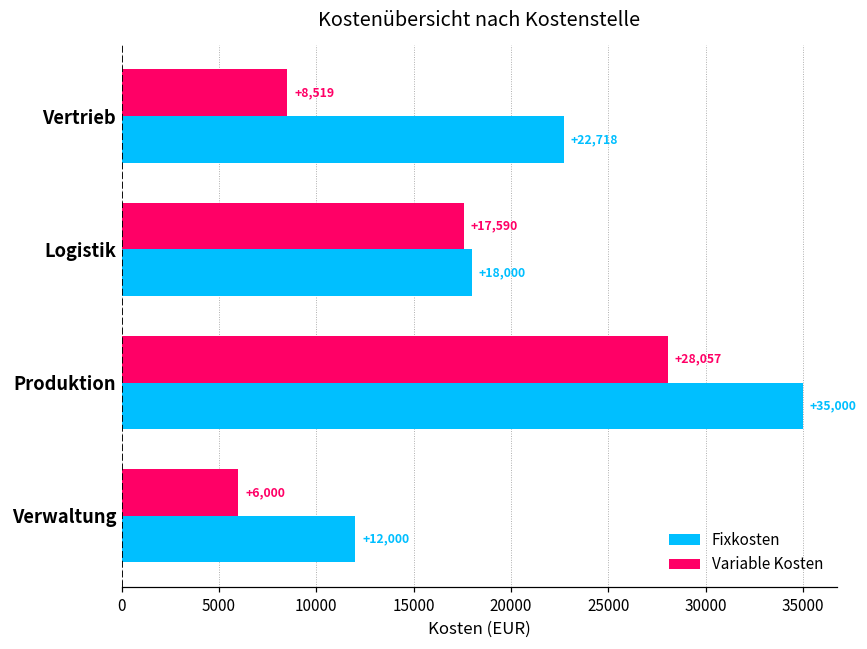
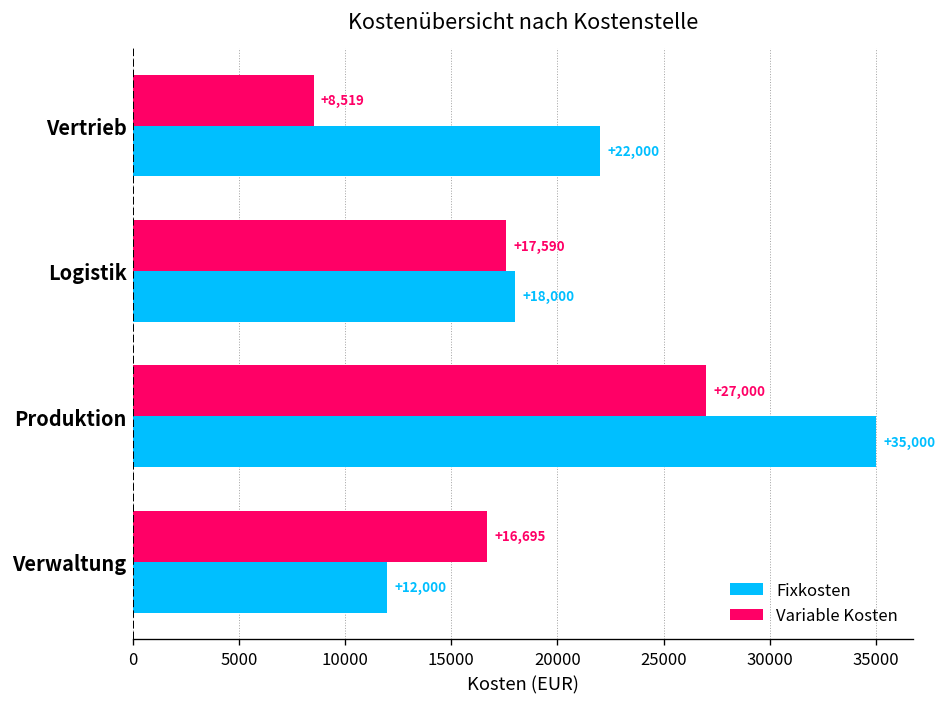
  {
    "Fixkosten": {
-     "Vertrieb": "+22,718",
+     "Vertrieb": "+22,000",
      "Logistik": "+18,000",
      "Produktion": "+35,000",
      "Verwaltung": "+12,000"
    },
    "Variable Kosten": {
      "Vertrieb": "+8,519",
      "Logistik": "+17,590",
-     "Produktion": "+28,057",
-     "Verwaltung": "+6,000"
+     "Produktion": "+27,000",
+     "Verwaltung": "+16,695"
    }
  }
